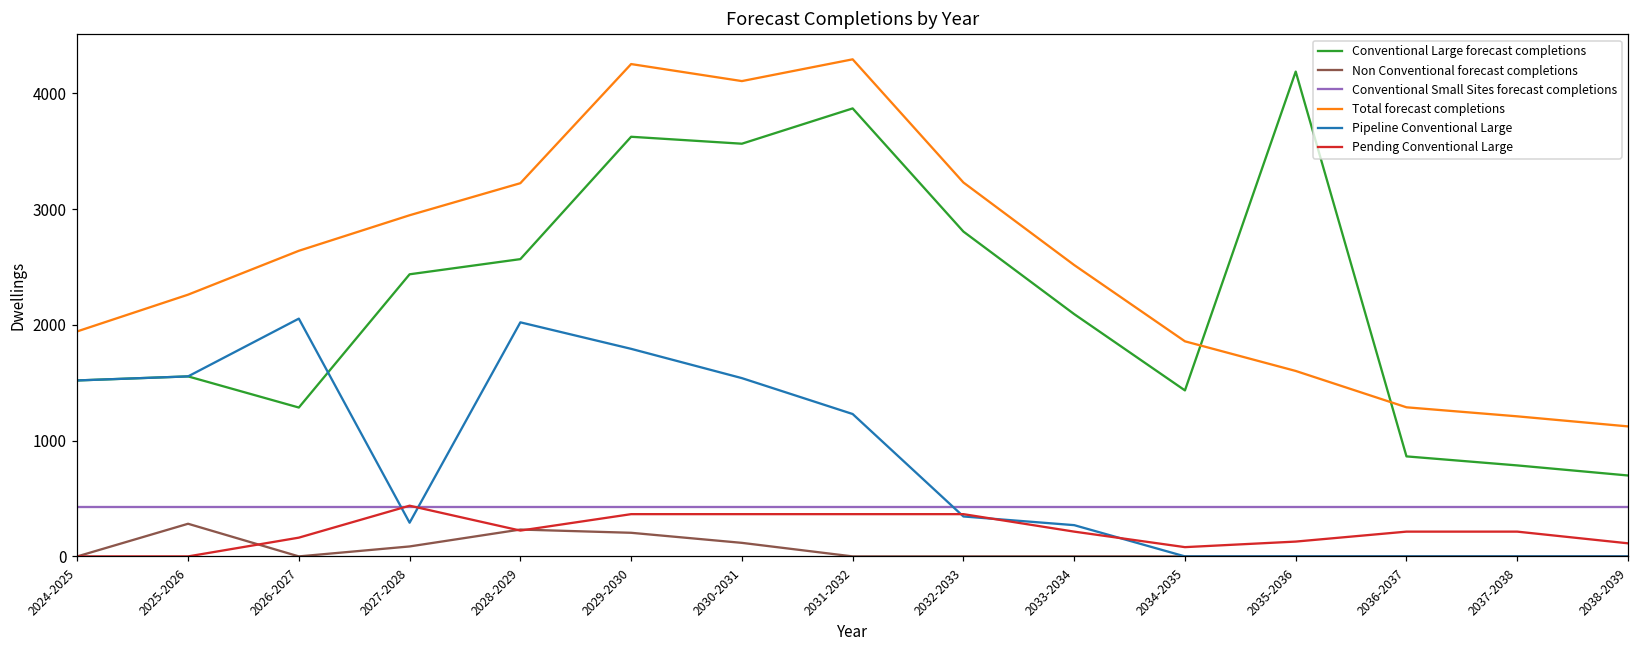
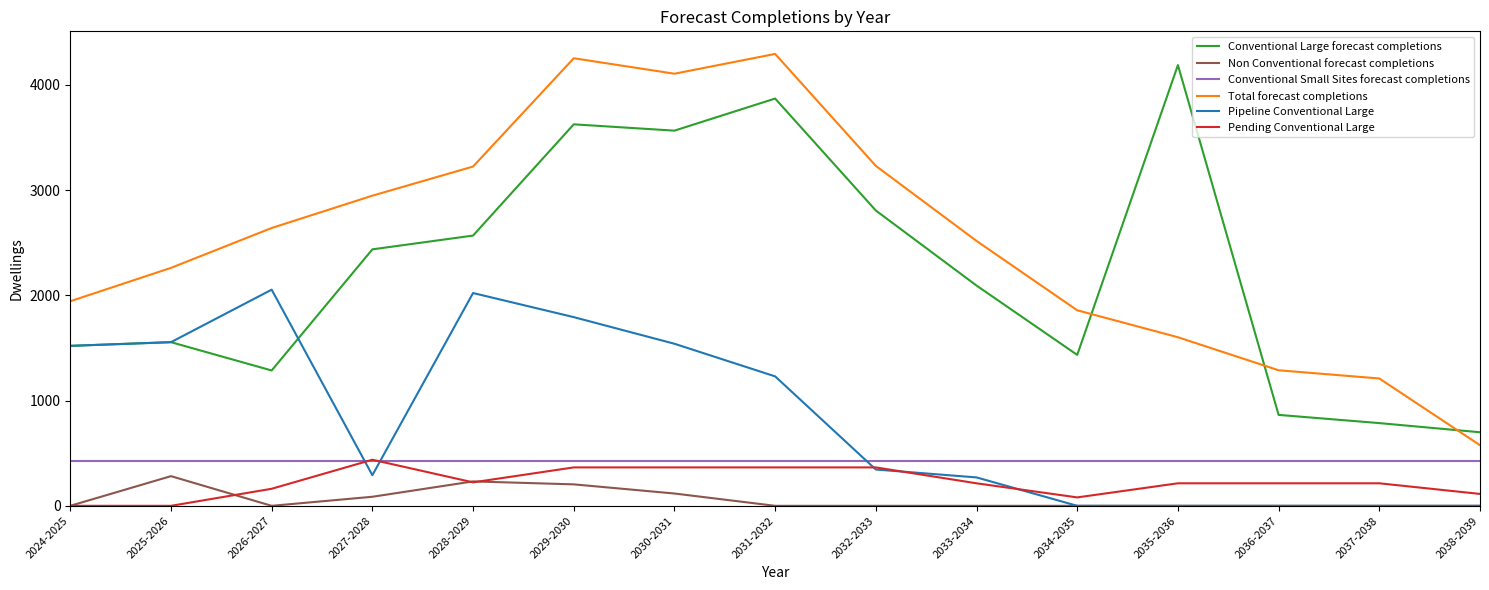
  {
    "Conventional Large forecast completions": {
      "2026-2027": 1290,
      "2027-2028": 2440,
      "2028-2029": 2570,
      "2029-2030": 3630,
      "2030-2031": 3570,
      "2031-2032": 3870,
      "2032-2033": 2810,
      "2033-2034": 2090,
      "2034-2035": 1430,
      "2035-2036": 4190,
      "2036-2037": 860,
      "2037-2038": 790,
      "2038-2039": 700
    },
    "Non Conventional forecast completions": {
      "2025-2026": 280,
      "2026-2027": 0,
      "2027-2028": 90,
      "2029-2030": 200,
      "2030-2031": 120,
      "2031-2032": 0,
      "2032-2033": 0,
      "2033-2034": 0
    },
    "Conventional Small Sites forecast completions": {
      "2024-2025": 420,
      "2025-2026": 420,
      "2026-2027": 420,
      "2028-2029": 420,
      "2029-2030": 420,
      "2030-2031": 420,
      "2031-2032": 420,
      "2032-2033": 420,
      "2033-2034": 420,
      "2034-2035": 420,
      "2035-2036": 420,
      "2036-2037": 420,
      "2037-2038": 420,
      "2038-2039": 420
    },
    "Total forecast completions": {
      "2024-2025": 1940,
      "2025-2026": 2260,
      "2026-2027": 2640,
      "2027-2028": 2950,
      "2028-2029": 3220,
      "2029-2030": 4250,
      "2030-2031": 4110,
      "2031-2032": 4290,
      "2032-2033": 3230,
      "2033-2034": 2520,
      "2034-2035": 1860,
      "2035-2036": 1600,
      "2036-2037": 1290,
      "2037-2038": 1210,
-     "2038-2039": 1120
+     "2038-2039": 580
    },
    "Pipeline Conventional Large": {
      "2026-2027": 2050,
      "2027-2028": 290,
      "2028-2029": 2020,
      "2029-2030": 1790,
      "2030-2031": 1540,
      "2031-2032": 1230,
      "2033-2034": 270
    },
    "Pending Conventional Large": {
      "2025-2026": 0,
      "2026-2027": 160,
      "2029-2030": 370,
      "2030-2031": 370,
      "2031-2032": 370,
      "2033-2034": 210,
      "2034-2035": 80,
-     "2035-2036": 130,
+     "2035-2036": 210,
      "2036-2037": 210,
      "2037-2038": 210,
      "2038-2039": 110
    }
  }
